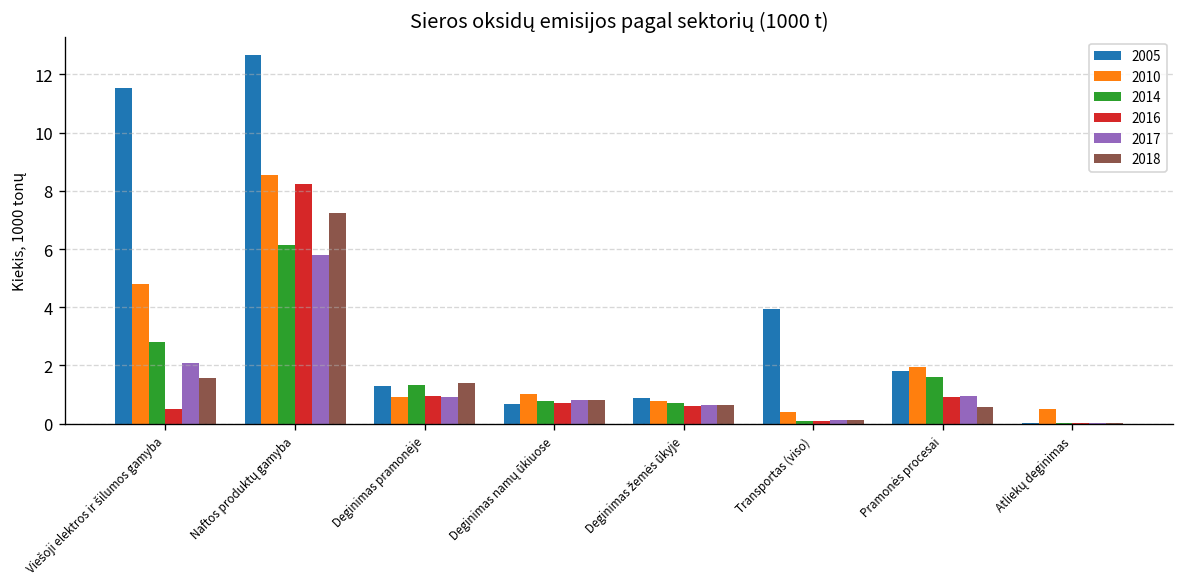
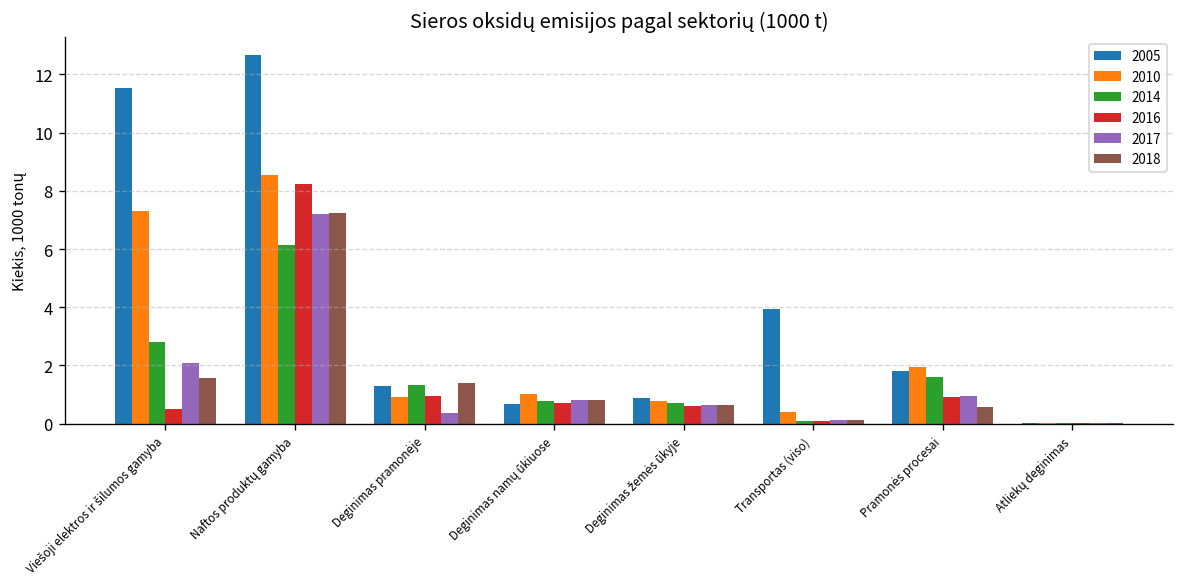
  {
    "2005": {
      "Viešoji elektros ir šilumos gamyba": 11.5,
      "Naftos produktų gamyba": 12.7,
      "Deginimas pramonėje": 1.3,
      "Deginimas namų ūkiuose": 0.7,
      "Deginimas žemės ūkyje": 0.9,
      "Transportas (viso)": 3.9,
      "Pramonės procesai": 1.8
    },
    "2010": {
-     "Viešoji elektros ir šilumos gamyba": 4.8,
+     "Viešoji elektros ir šilumos gamyba": 7.3,
      "Naftos produktų gamyba": 8.6,
      "Deginimas pramonėje": 0.9,
      "Deginimas namų ūkiuose": 1.0,
      "Deginimas žemės ūkyje": 0.8,
      "Transportas (viso)": 0.4,
      "Pramonės procesai": 1.9,
-     "Atliekų deginimas": 0.5
+     "Atliekų deginimas": 0.0
    },
    "2014": {
      "Viešoji elektros ir šilumos gamyba": 2.8,
      "Naftos produktų gamyba": 6.1,
      "Deginimas pramonėje": 1.3,
      "Deginimas namų ūkiuose": 0.8,
      "Deginimas žemės ūkyje": 0.7,
      "Pramonės procesai": 1.6
    },
    "2016": {
      "Viešoji elektros ir šilumos gamyba": 0.5,
      "Naftos produktų gamyba": 8.2,
      "Deginimas pramonėje": 1.0,
      "Deginimas namų ūkiuose": 0.7,
      "Deginimas žemės ūkyje": 0.6,
      "Pramonės procesai": 0.9
    },
    "2017": {
      "Viešoji elektros ir šilumos gamyba": 2.1,
-     "Naftos produktų gamyba": 5.8,
-     "Deginimas pramonėje": 0.9,
+     "Naftos produktų gamyba": 7.2,
+     "Deginimas pramonėje": 0.4,
      "Deginimas namų ūkiuose": 0.8,
      "Deginimas žemės ūkyje": 0.6,
      "Transportas (viso)": 0.1,
      "Pramonės procesai": 1.0
    },
    "2018": {
      "Viešoji elektros ir šilumos gamyba": 1.6,
      "Naftos produktų gamyba": 7.2,
      "Deginimas pramonėje": 1.4,
      "Deginimas namų ūkiuose": 0.8,
      "Deginimas žemės ūkyje": 0.6,
      "Transportas (viso)": 0.1,
      "Pramonės procesai": 0.6
    }
  }
